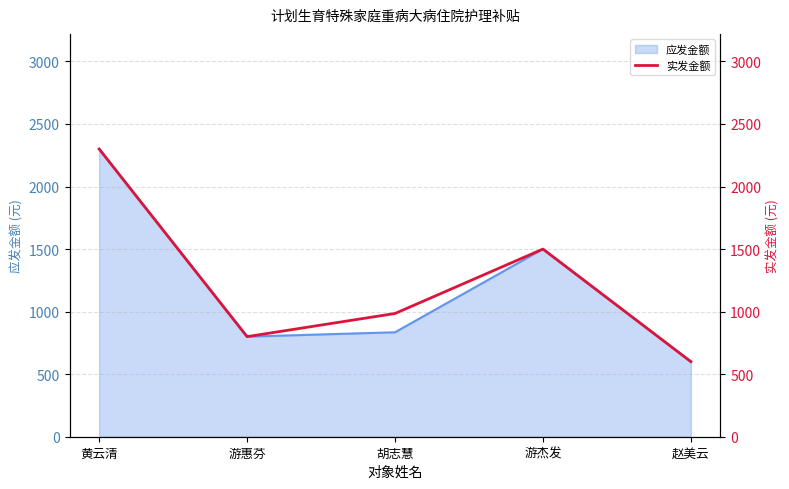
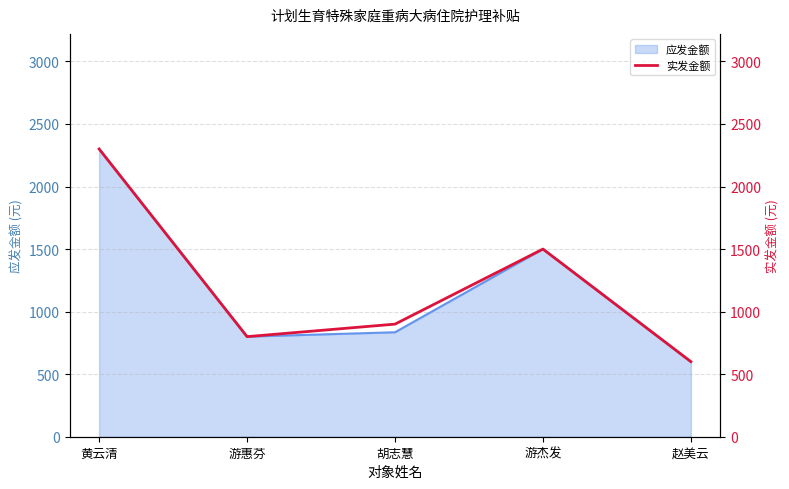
  {
    "应发金额": {
      "黄云清": 2300,
      "游惠芬": 800,
      "胡志慧": 840,
      "游杰发": 1500,
      "赵美云": 600
    },
    "实发金额": {
      "黄云清": 2300,
      "游惠芬": 800,
-     "胡志慧": 990,
+     "胡志慧": 900,
      "游杰发": 1500,
      "赵美云": 600
    }
  }
